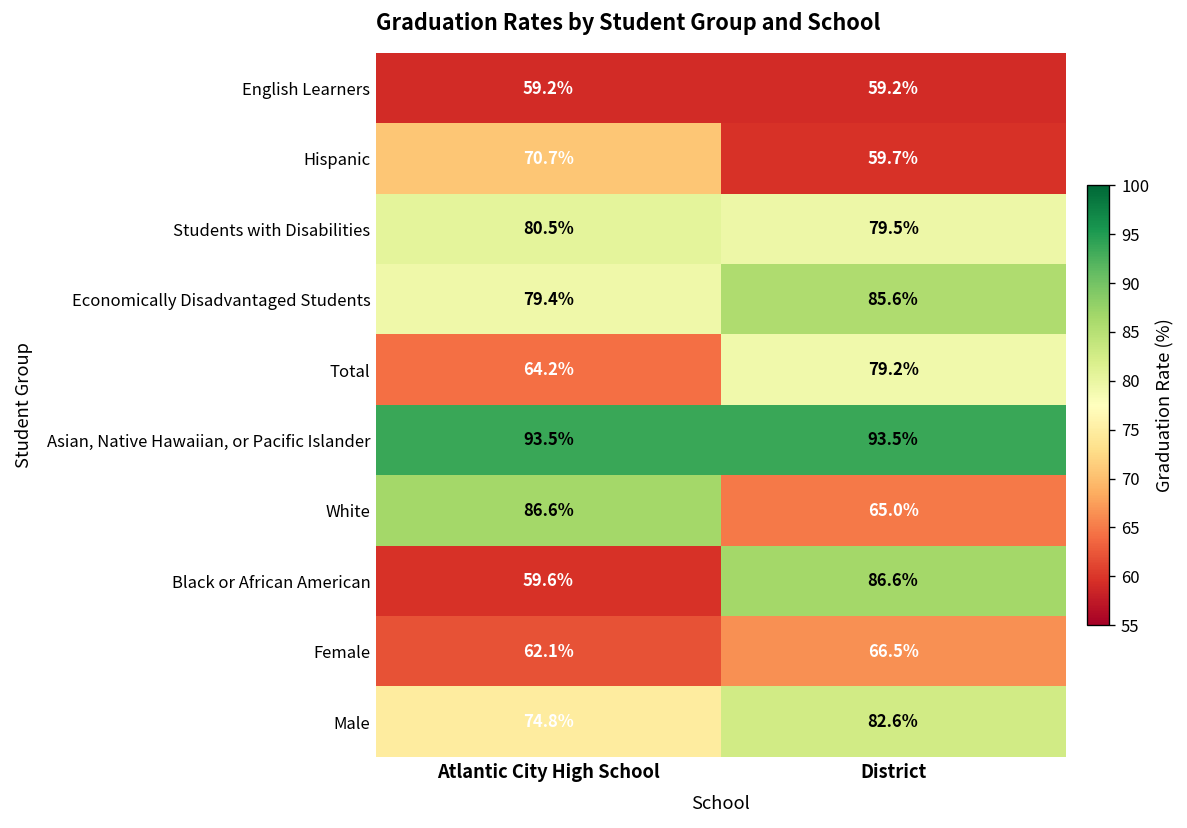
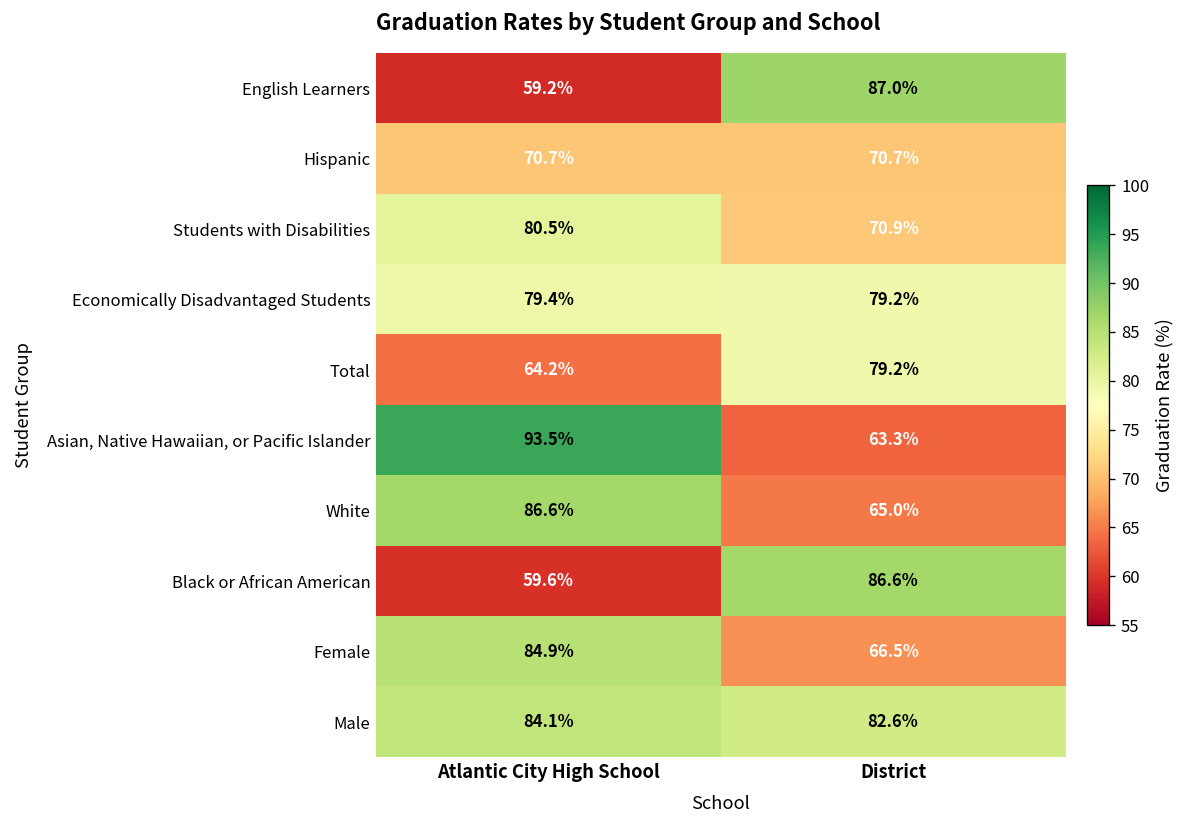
  {
    "English Learners": {
      "Atlantic City High School": "59.2%",
-     "District": "59.2%"
+     "District": "87.0%"
    },
    "Hispanic": {
      "Atlantic City High School": "70.7%",
-     "District": "59.7%"
+     "District": "70.7%"
    },
    "Students with Disabilities": {
      "Atlantic City High School": "80.5%",
-     "District": "79.5%"
+     "District": "70.9%"
    },
    "Economically Disadvantaged Students": {
      "Atlantic City High School": "79.4%",
-     "District": "85.6%"
+     "District": "79.2%"
    },
    "Total": {
      "Atlantic City High School": "64.2%",
      "District": "79.2%"
    },
    "Asian, Native Hawaiian, or Pacific Islander": {
      "Atlantic City High School": "93.5%",
-     "District": "93.5%"
+     "District": "63.3%"
    },
    "White": {
      "Atlantic City High School": "86.6%",
      "District": "65.0%"
    },
    "Black or African American": {
      "Atlantic City High School": "59.6%",
      "District": "86.6%"
    },
    "Female": {
-     "Atlantic City High School": "62.1%",
+     "Atlantic City High School": "84.9%",
      "District": "66.5%"
    },
    "Male": {
-     "Atlantic City High School": "74.8%",
+     "Atlantic City High School": "84.1%",
      "District": "82.6%"
    }
  }
